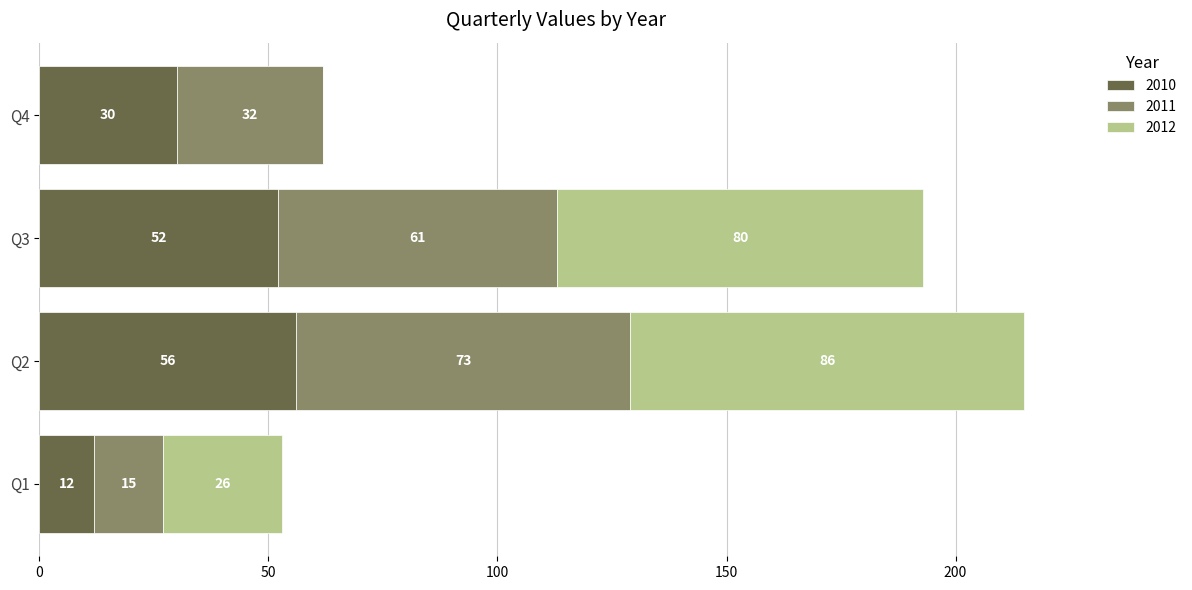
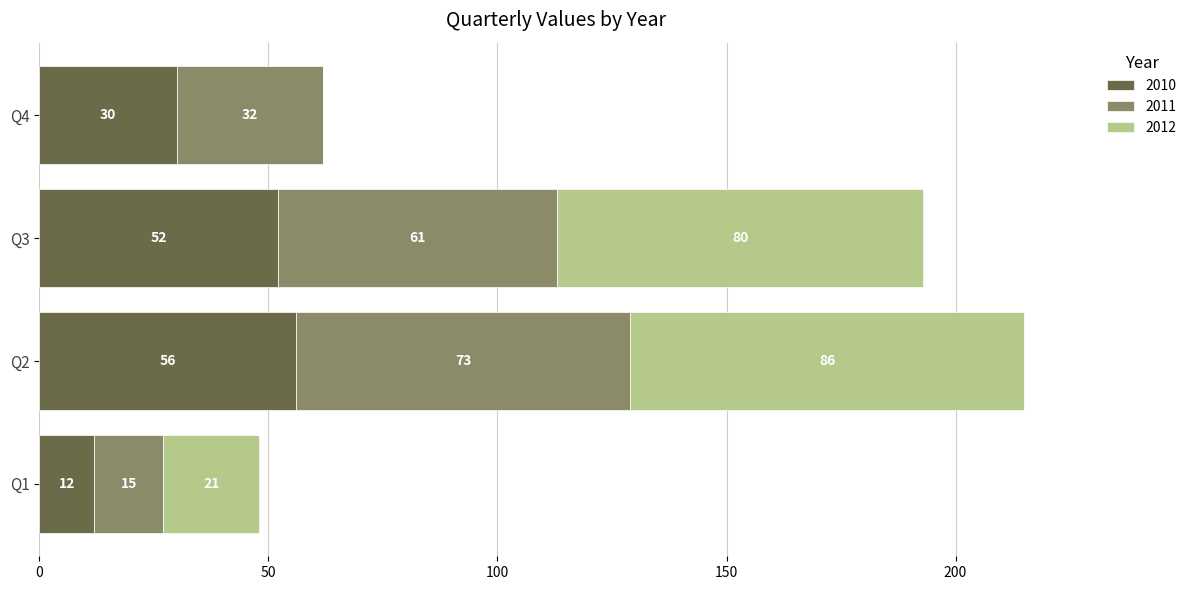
  {
    "2012": {
      "Q3": 80,
      "Q2": 86,
-     "Q1": 26
+     "Q1": 21
    }
  }
